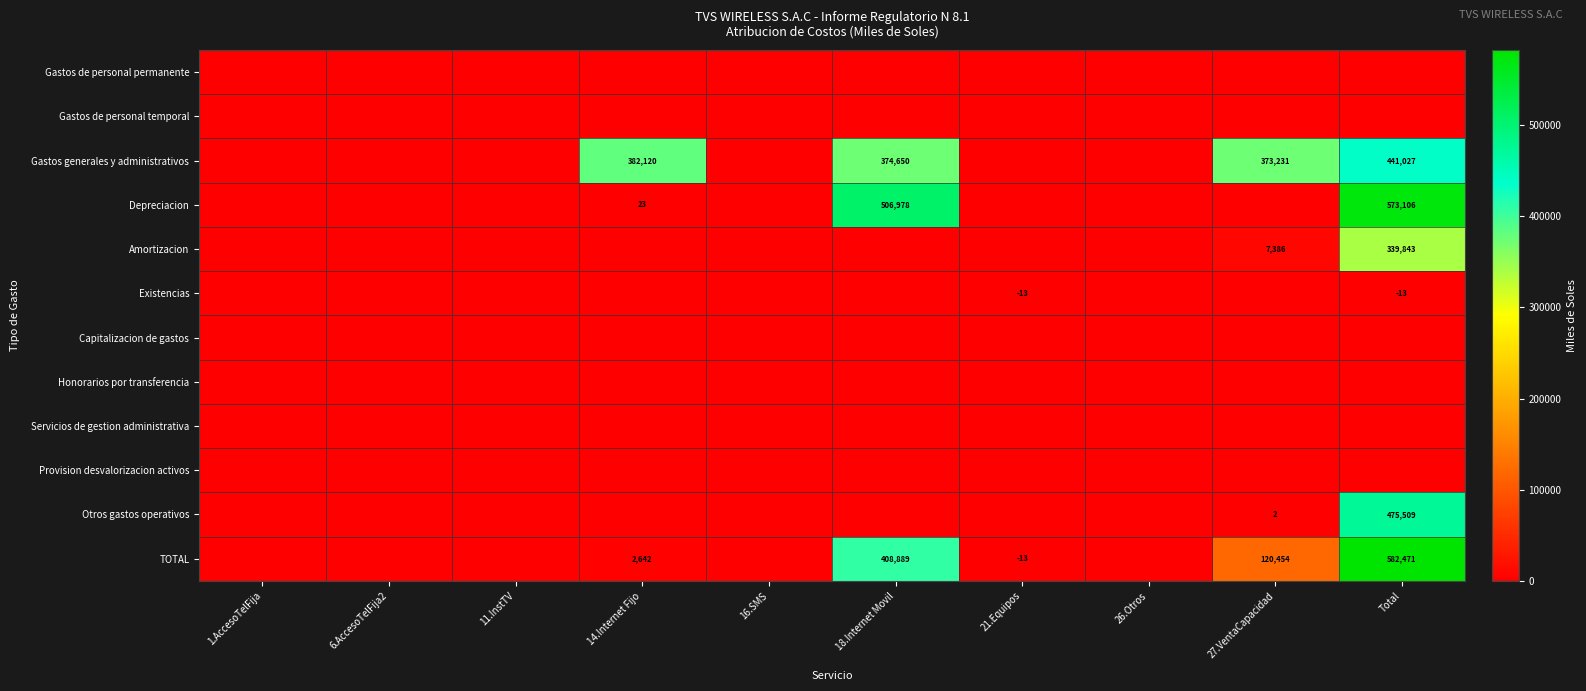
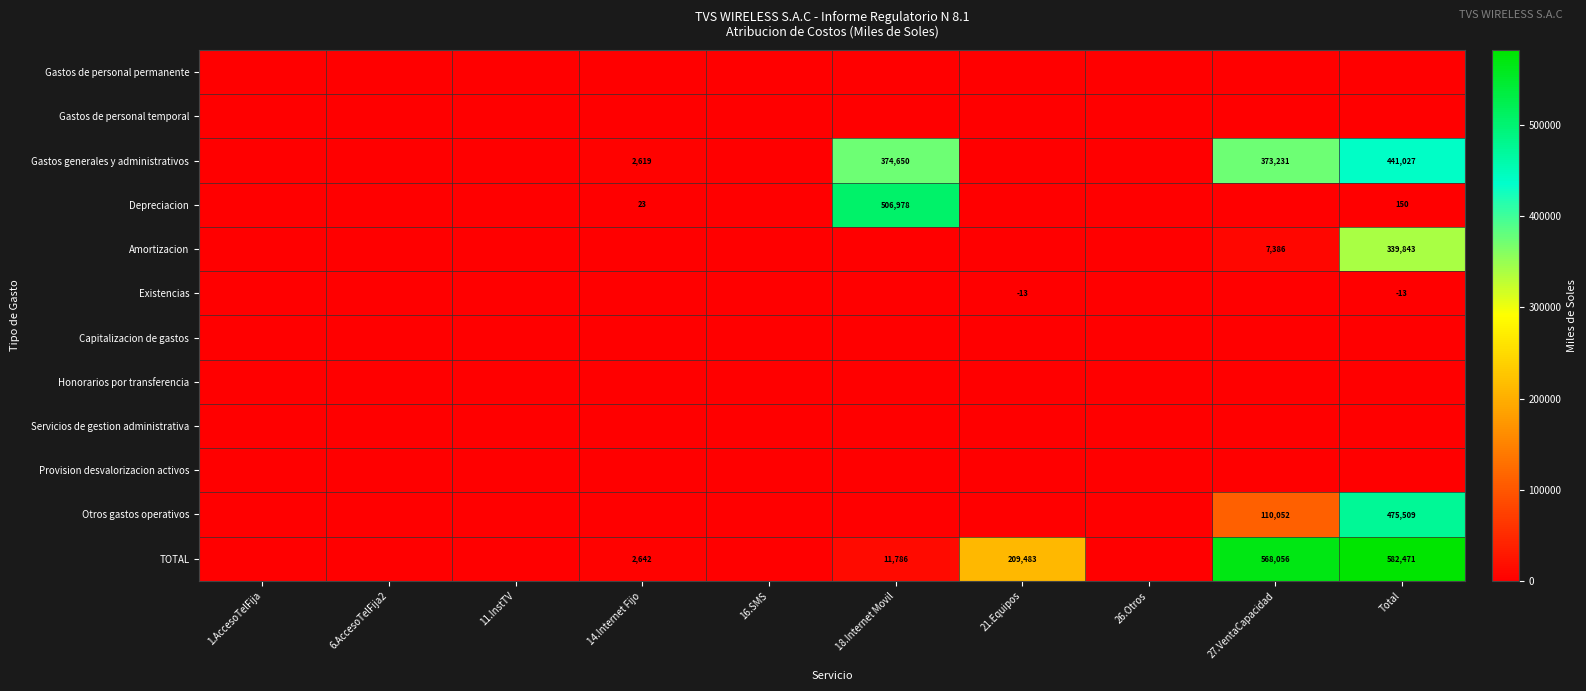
  {
    "Gastos generales y administrativos": {
-     "14.Internet Fijo": "382,120",
+     "14.Internet Fijo": "2,619",
      "18.Internet Movil": "374,650",
      "27.VentaCapacidad": "373,231",
      "Total": "441,027"
    },
    "Depreciacion": {
      "14.Internet Fijo": "23",
      "18.Internet Movil": "506,978",
-     "Total": "573,106"
+     "Total": "150"
    },
    "Amortizacion": {
      "27.VentaCapacidad": "7,386",
      "Total": "339,843"
    },
    "Existencias": {
      "21.Equipos": "-13",
      "Total": "-13"
    },
    "Otros gastos operativos": {
-     "27.VentaCapacidad": "2",
+     "27.VentaCapacidad": "110,052",
      "Total": "475,509"
    },
    "TOTAL": {
      "14.Internet Fijo": "2,642",
-     "18.Internet Movil": "408,889",
-     "21.Equipos": "-13",
-     "27.VentaCapacidad": "120,454",
+     "18.Internet Movil": "11,786",
+     "21.Equipos": "209,483",
+     "27.VentaCapacidad": "568,056",
      "Total": "582,471"
    }
  }
